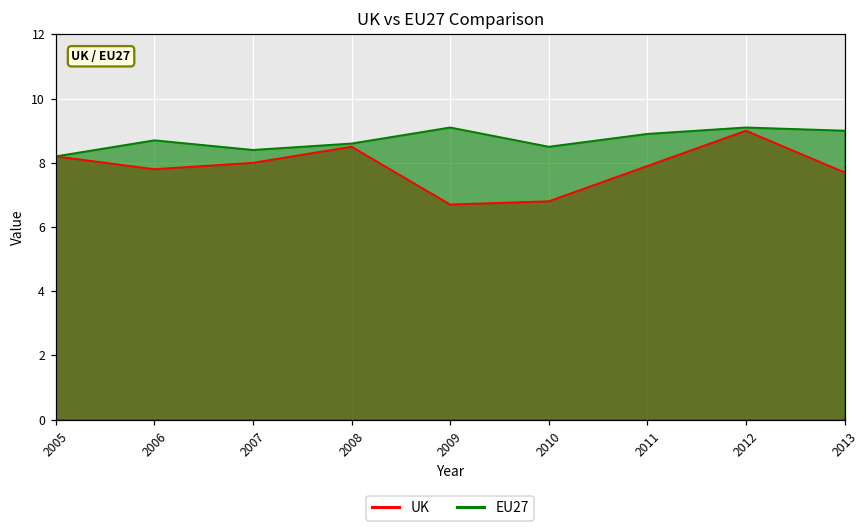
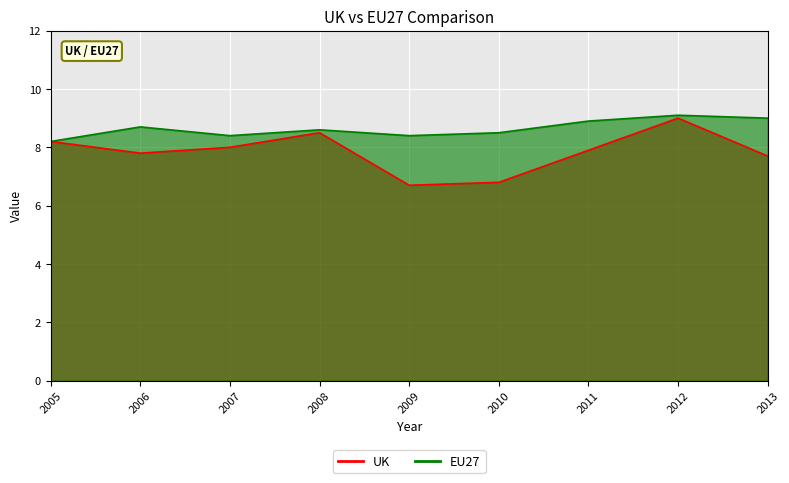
  {
    "UK": {
      "2006": 7.8,
      "2007": 8.0,
      "2008": 8.5,
      "2009": 6.7,
      "2010": 6.8,
      "2011": 7.9,
      "2012": 9.0,
      "2013": 7.7
    },
    "EU27": {
      "2006": 8.7,
      "2007": 8.4,
      "2008": 8.6,
-     "2009": 9.1,
+     "2009": 8.4,
      "2010": 8.5,
      "2011": 8.9,
      "2012": 9.1,
      "2013": 9.0
    }
  }
